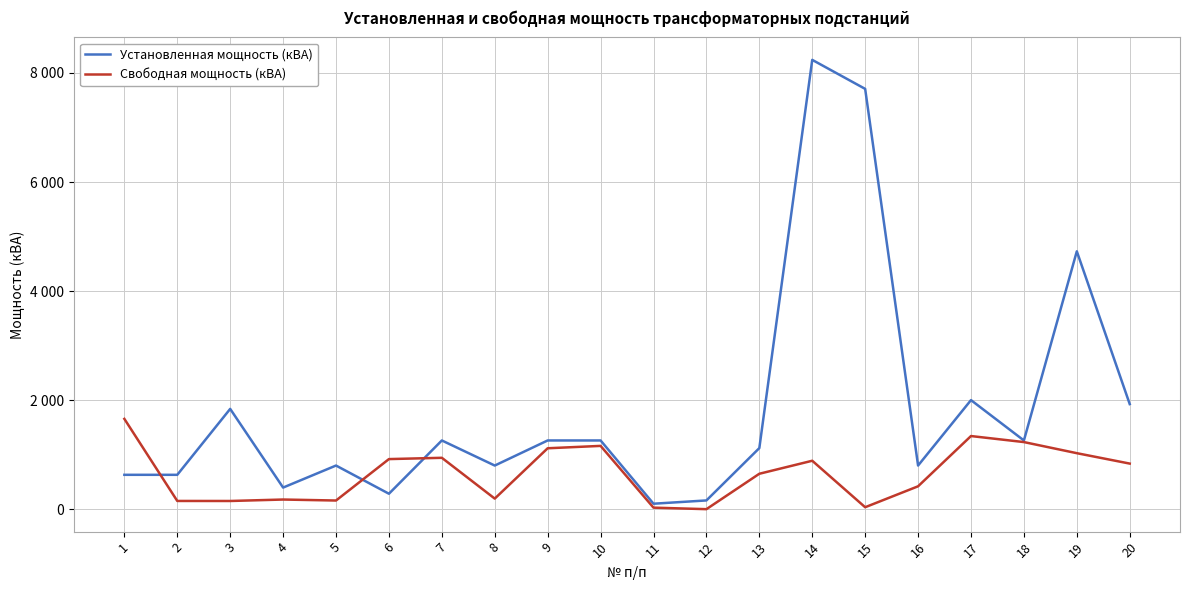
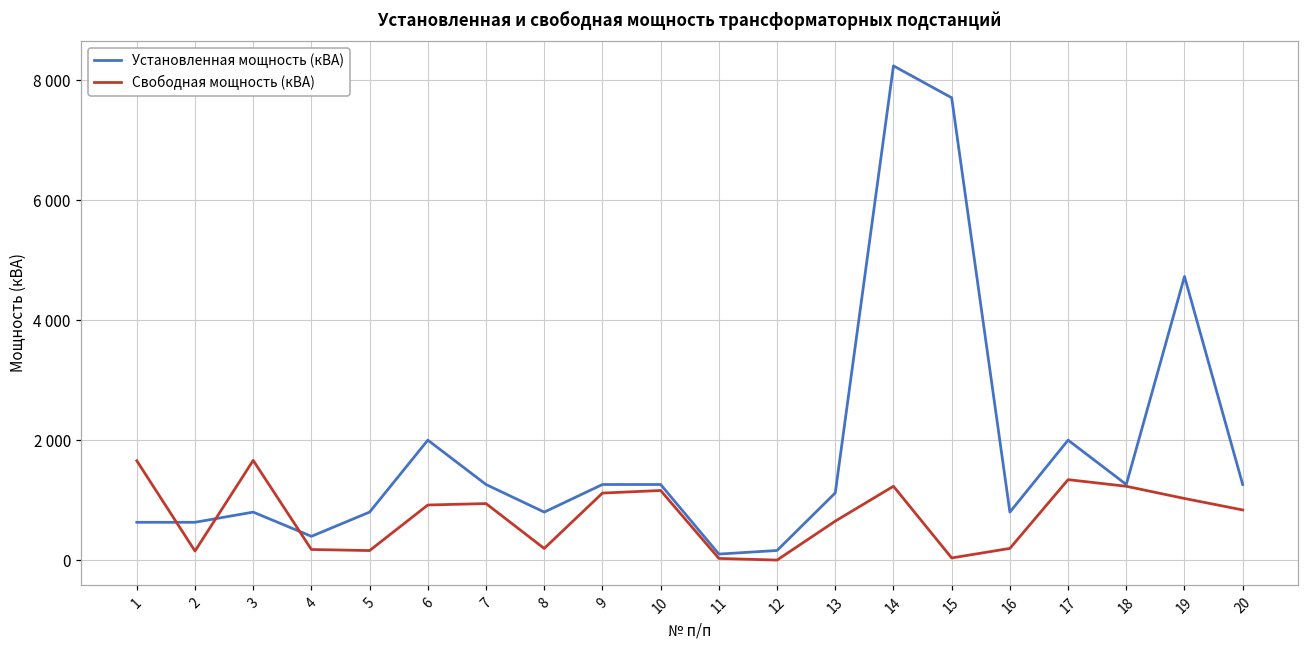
  {
    "Установленная мощность (кВА)": {
      "1": 600,
      "2": 600,
-     "3": 1800,
+     "3": 800,
      "4": 400,
      "5": 800,
-     "6": 300,
+     "6": 2000,
      "7": 1300,
      "8": 800,
      "9": 1300,
      "10": 1300,
      "11": 100,
      "12": 200,
      "13": 1100,
      "14": 8200,
      "15": 7700,
      "16": 800,
      "17": 2000,
      "19": 4700,
-     "20": 1900
+     "20": 1300
    },
    "Свободная мощность (кВА)": {
      "1": 1700,
      "2": 200,
-     "3": 200,
+     "3": 1700,
      "4": 200,
      "5": 200,
      "6": 900,
      "7": 900,
      "8": 200,
      "9": 1100,
      "10": 1200,
      "11": 0,
      "12": 0,
      "13": 600,
-     "14": 900,
+     "14": 1200,
      "15": 0,
-     "16": 400,
+     "16": 200,
      "17": 1300,
      "19": 1000,
      "20": 800
    }
  }
